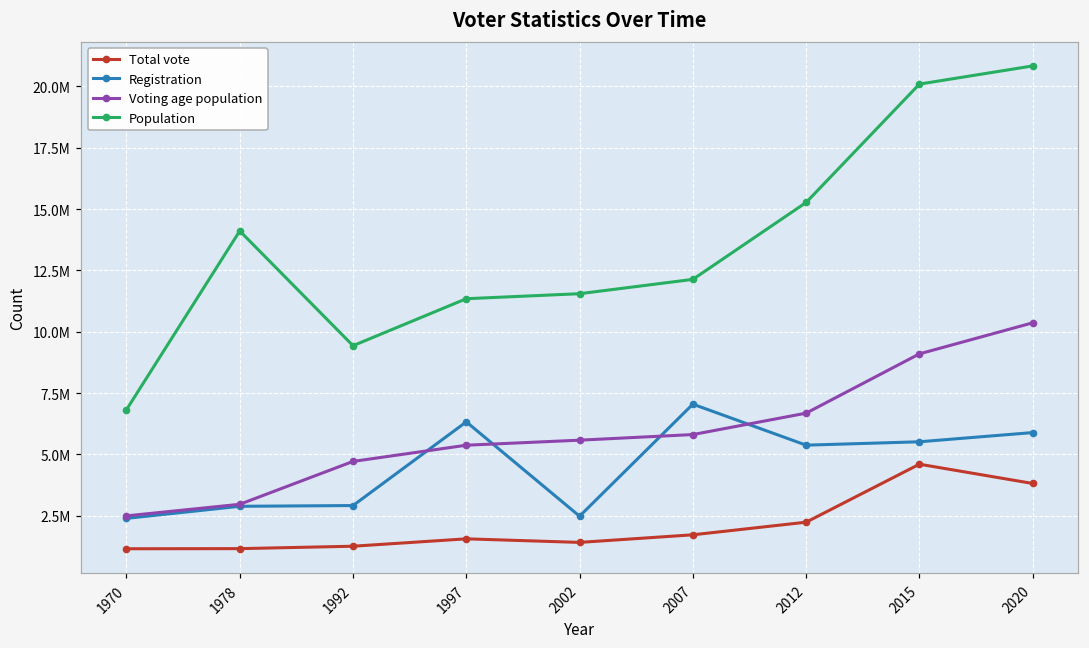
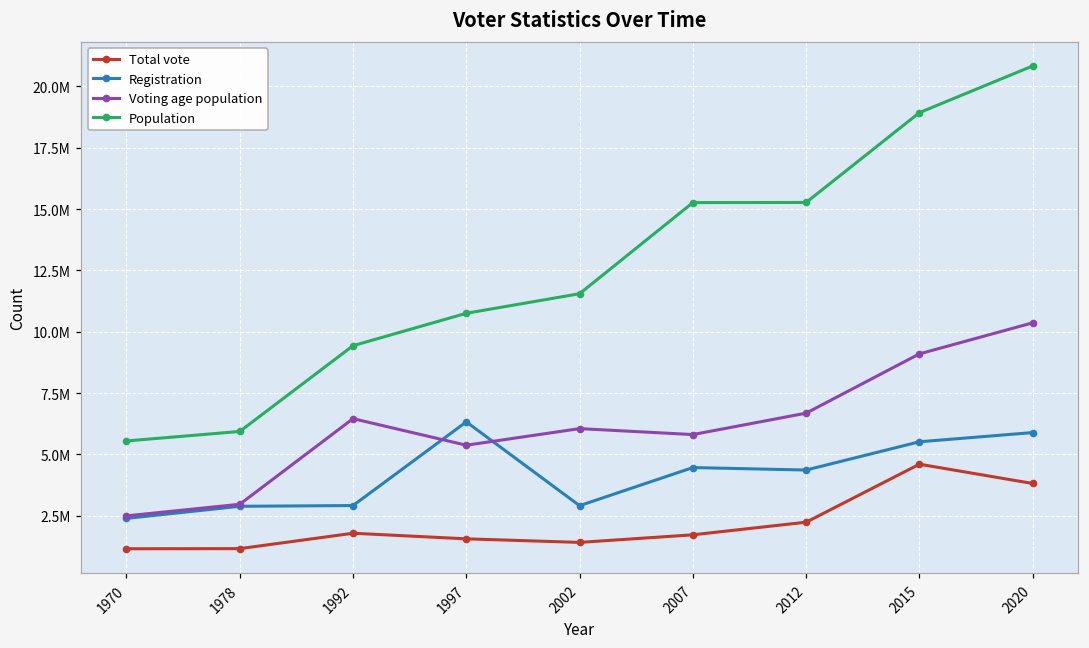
  {
    "Total vote": {
      "1970": 1200000,
      "1978": 1200000,
-     "1992": 1300000,
+     "1992": 1800000,
      "1997": 1600000,
      "2002": 1400000,
      "2007": 1700000,
      "2012": 2200000,
      "2015": 4600000,
      "2020": 3800000
    },
    "Registration": {
      "1992": 2900000,
      "1997": 6300000,
-     "2002": 2500000,
-     "2007": 7000000,
-     "2012": 5400000,
+     "2002": 2900000,
+     "2007": 4500000,
+     "2012": 4400000,
      "2015": 5500000,
      "2020": 5900000
    },
    "Voting age population": {
-     "1992": 4700000,
+     "1992": 6500000,
      "1997": 5400000,
-     "2002": 5600000,
+     "2002": 6100000,
      "2007": 5800000,
      "2012": 6700000,
      "2015": 9100000,
      "2020": 10400000
    },
    "Population": {
-     "1970": 6800000,
-     "1978": 14100000,
+     "1970": 5600000,
+     "1978": 5900000,
      "1992": 9400000,
-     "1997": 11300000,
+     "1997": 10800000,
      "2002": 11600000,
-     "2007": 12100000,
+     "2007": 15300000,
      "2012": 15300000,
-     "2015": 20100000,
+     "2015": 18900000,
      "2020": 20800000
    }
  }
